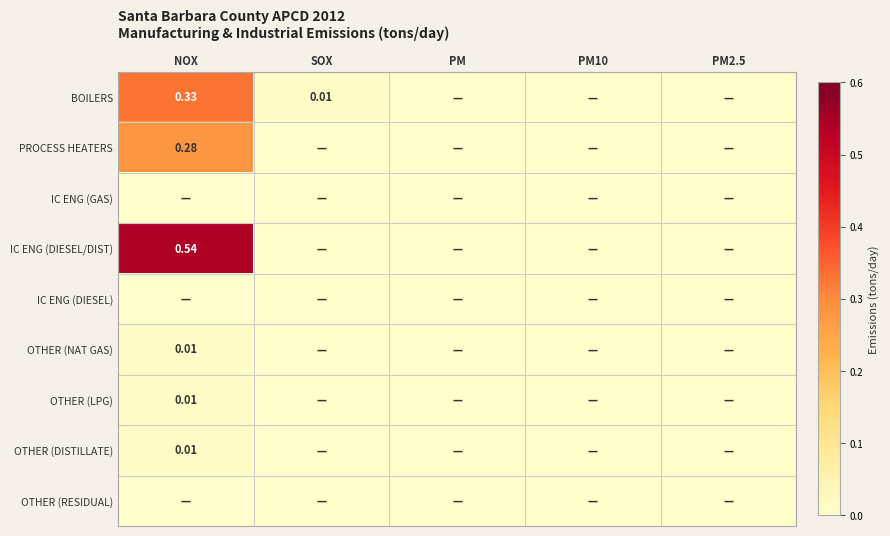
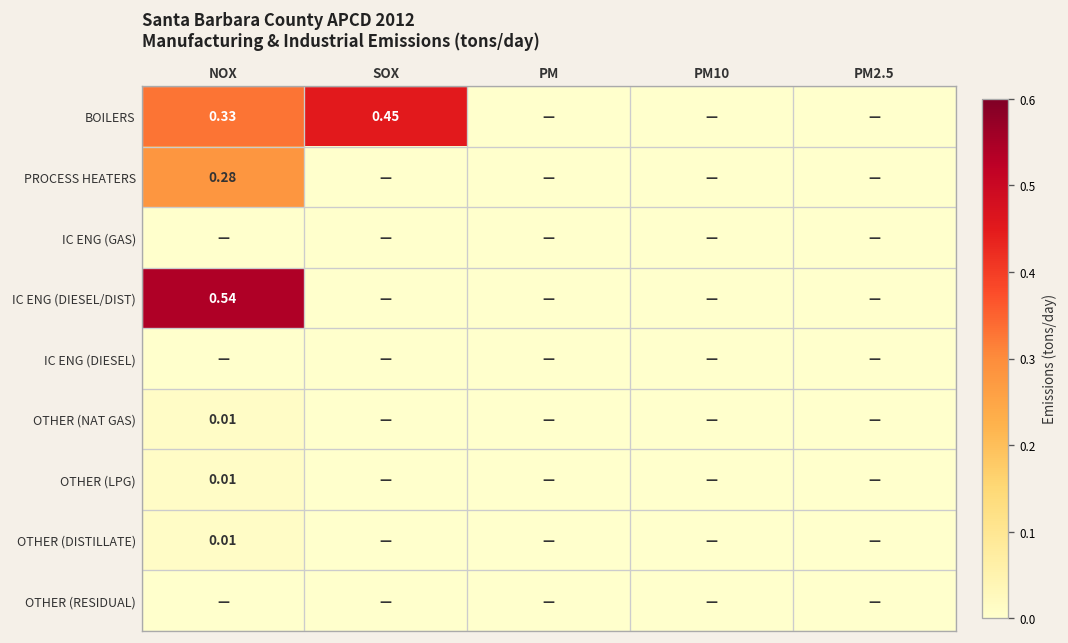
  {
    "BOILERS": {
      "NOX": 0.33,
-     "SOX": 0.01
+     "SOX": 0.45
    },
    "PROCESS HEATERS": {
      "NOX": 0.28
    },
    "IC ENG (DIESEL/DIST)": {
      "NOX": 0.54
    },
    "OTHER (NAT GAS)": {
      "NOX": 0.01
    },
    "OTHER (LPG)": {
      "NOX": 0.01
    },
    "OTHER (DISTILLATE)": {
      "NOX": 0.01
    }
  }
